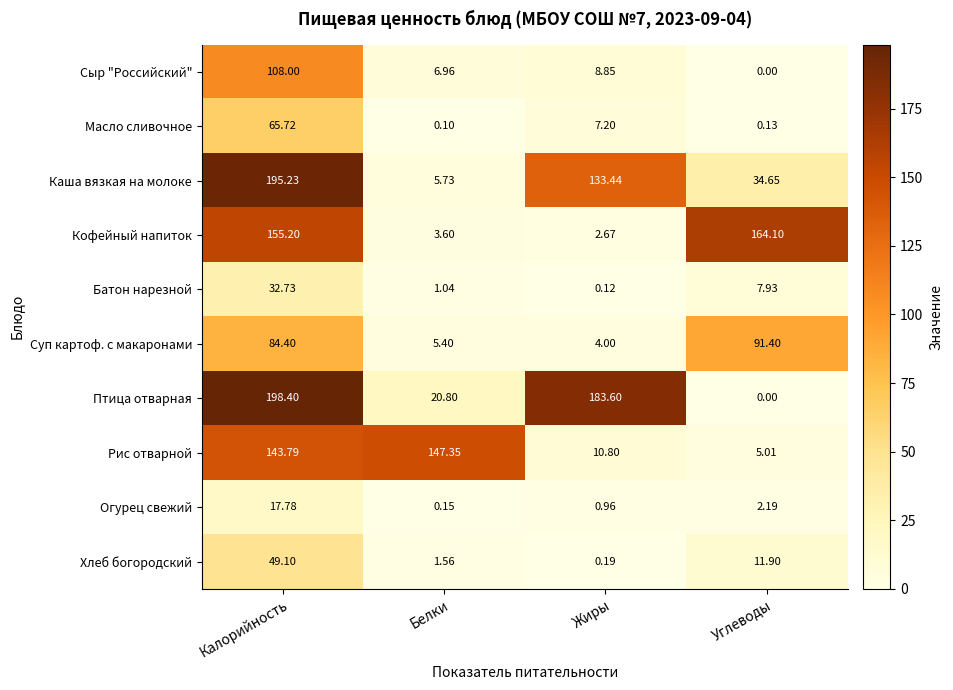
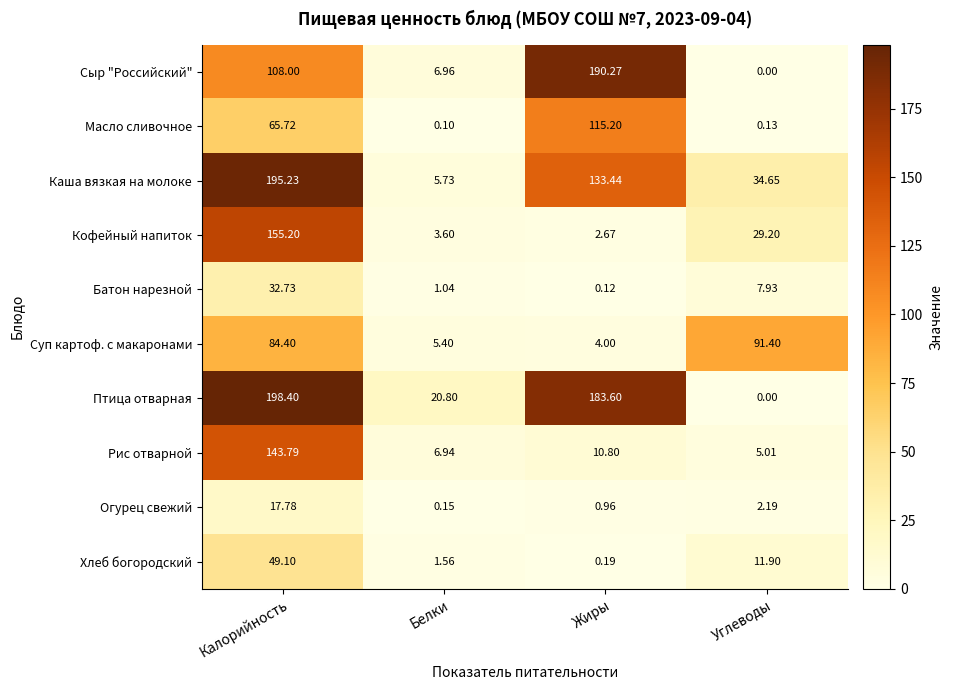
  {
    "Сыр \"Российский\"": {
      "Калорийность": 108.00,
      "Белки": 6.96,
-     "Жиры": 8.85,
+     "Жиры": 190.27,
      "Углеводы": 0.00
    },
    "Масло сливочное": {
      "Калорийность": 65.72,
      "Белки": 0.10,
-     "Жиры": 7.20,
+     "Жиры": 115.20,
      "Углеводы": 0.13
    },
    "Каша вязкая на молоке": {
      "Калорийность": 195.23,
      "Белки": 5.73,
      "Жиры": 133.44,
      "Углеводы": 34.65
    },
    "Кофейный напиток": {
      "Калорийность": 155.20,
      "Белки": 3.60,
      "Жиры": 2.67,
-     "Углеводы": 164.10
+     "Углеводы": 29.20
    },
    "Батон нарезной": {
      "Калорийность": 32.73,
      "Белки": 1.04,
      "Жиры": 0.12,
      "Углеводы": 7.93
    },
    "Суп картоф. с макаронами": {
      "Калорийность": 84.40,
      "Белки": 5.40,
      "Жиры": 4.00,
      "Углеводы": 91.40
    },
    "Птица отварная": {
      "Калорийность": 198.40,
      "Белки": 20.80,
      "Жиры": 183.60,
      "Углеводы": 0.00
    },
    "Рис отварной": {
      "Калорийность": 143.79,
-     "Белки": 147.35,
+     "Белки": 6.94,
      "Жиры": 10.80,
      "Углеводы": 5.01
    },
    "Огурец свежий": {
      "Калорийность": 17.78,
      "Белки": 0.15,
      "Жиры": 0.96,
      "Углеводы": 2.19
    },
    "Хлеб богородский": {
      "Калорийность": 49.10,
      "Белки": 1.56,
      "Жиры": 0.19,
      "Углеводы": 11.90
    }
  }
